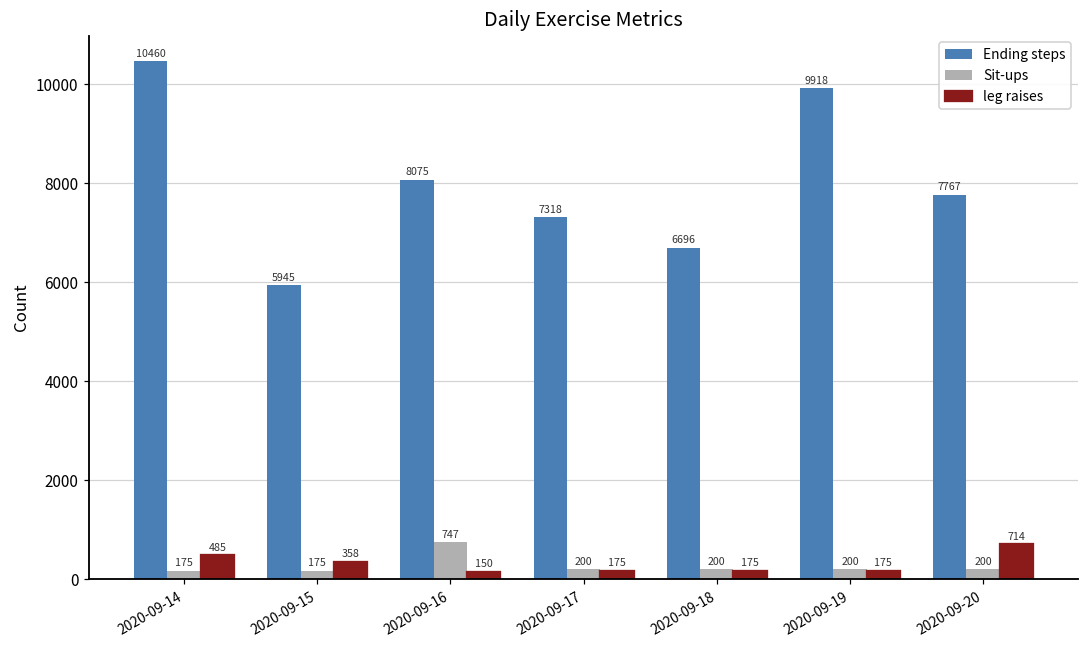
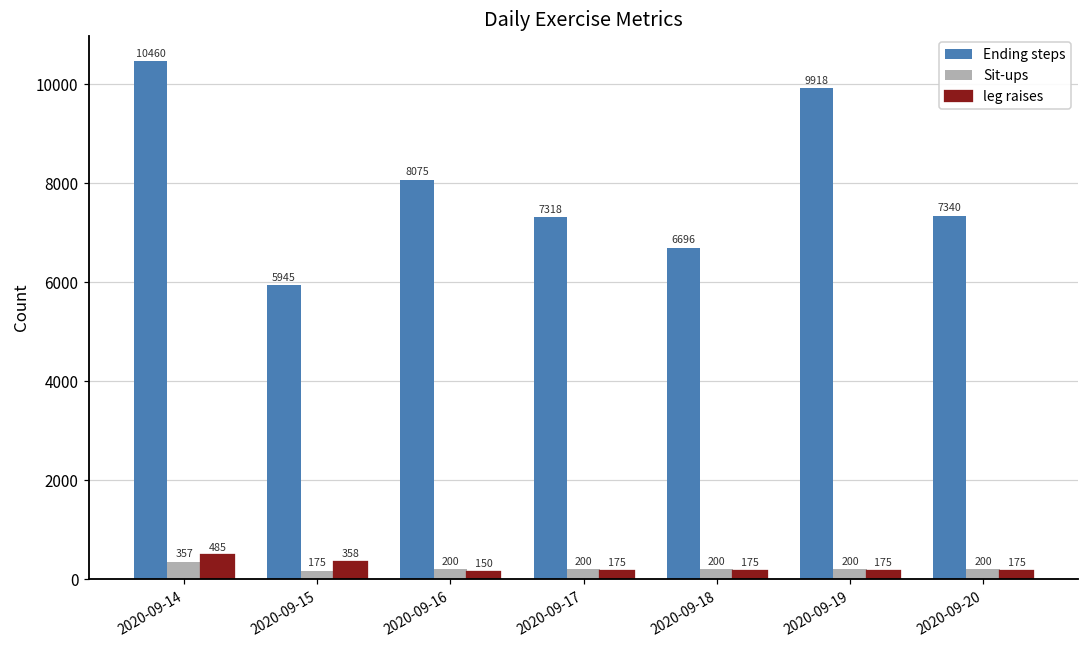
  {
    "Ending steps": {
      "2020-09-14": 10460,
      "2020-09-15": 5945,
      "2020-09-16": 8075,
      "2020-09-17": 7318,
      "2020-09-18": 6696,
      "2020-09-19": 9918,
-     "2020-09-20": 7767
+     "2020-09-20": 7340
    },
    "Sit-ups": {
-     "2020-09-14": 175,
+     "2020-09-14": 357,
      "2020-09-15": 175,
-     "2020-09-16": 747,
+     "2020-09-16": 200,
      "2020-09-17": 200,
      "2020-09-18": 200,
      "2020-09-19": 200,
      "2020-09-20": 200
    },
    "leg raises": {
      "2020-09-14": 485,
      "2020-09-15": 358,
      "2020-09-16": 150,
      "2020-09-17": 175,
      "2020-09-18": 175,
      "2020-09-19": 175,
-     "2020-09-20": 714
+     "2020-09-20": 175
    }
  }
